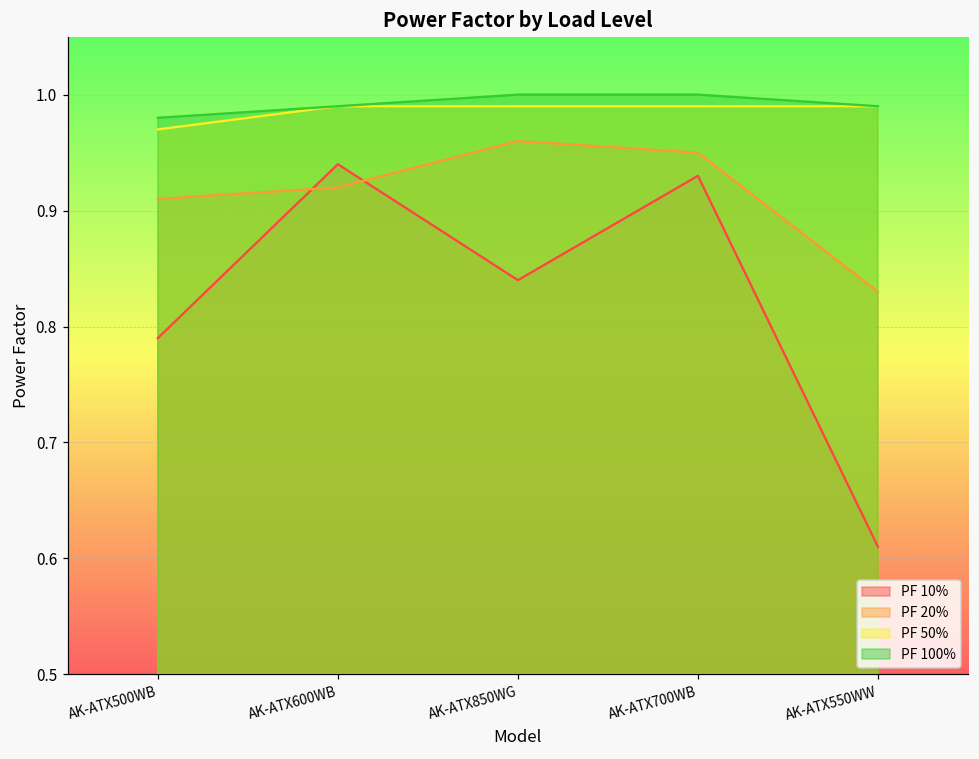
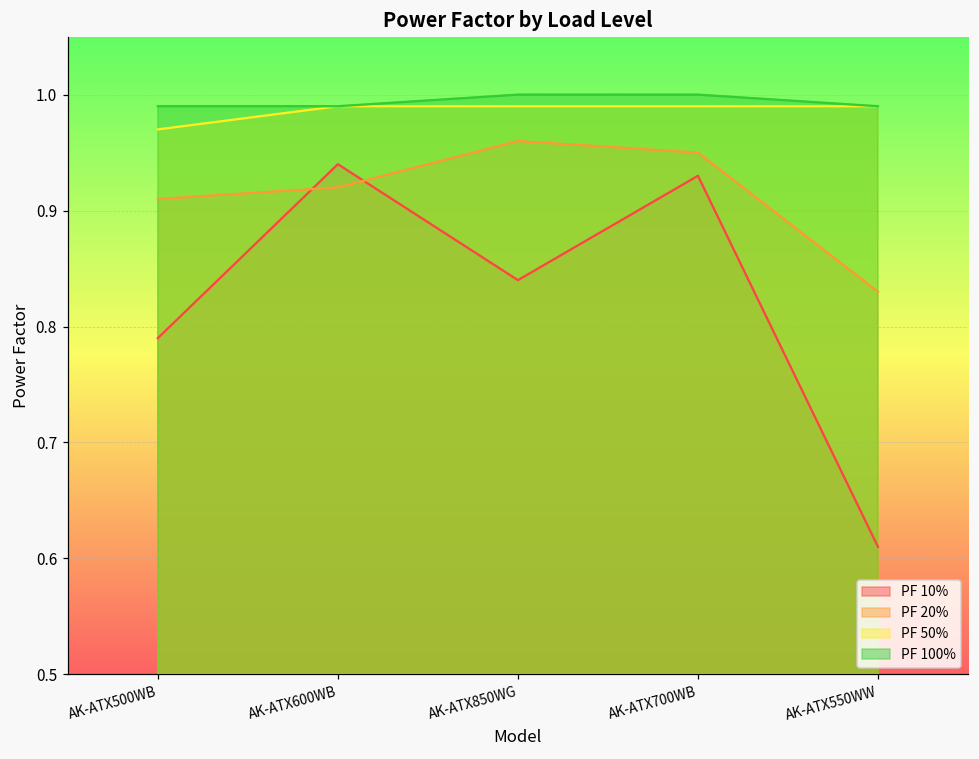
  {
    "PF 100%": {
-     "AK-ATX500WB": 0.98,
+     "AK-ATX500WB": 0.99,
      "AK-ATX850WG": 1.00,
      "AK-ATX700WB": 1.00
    }
  }
